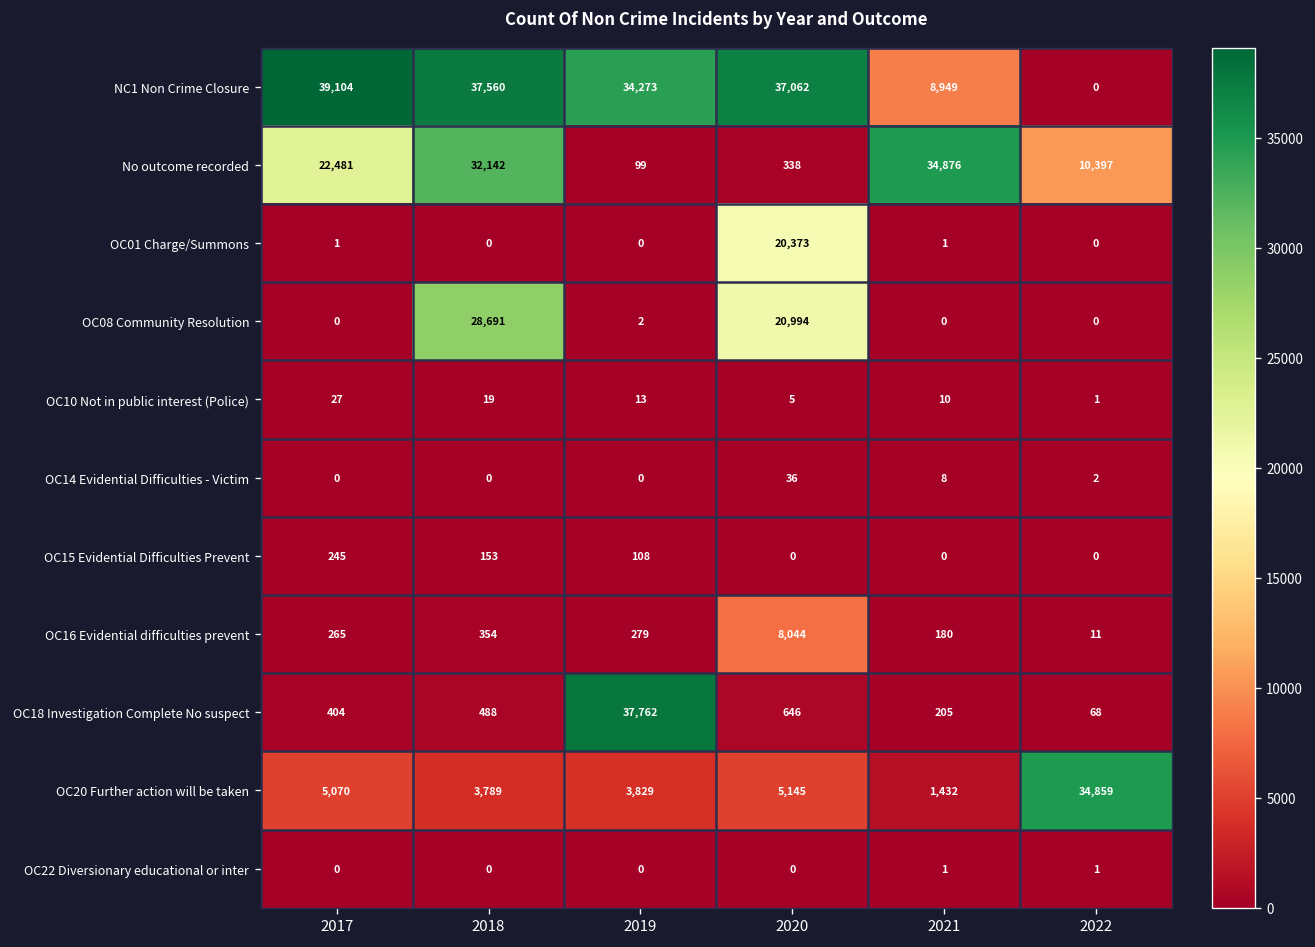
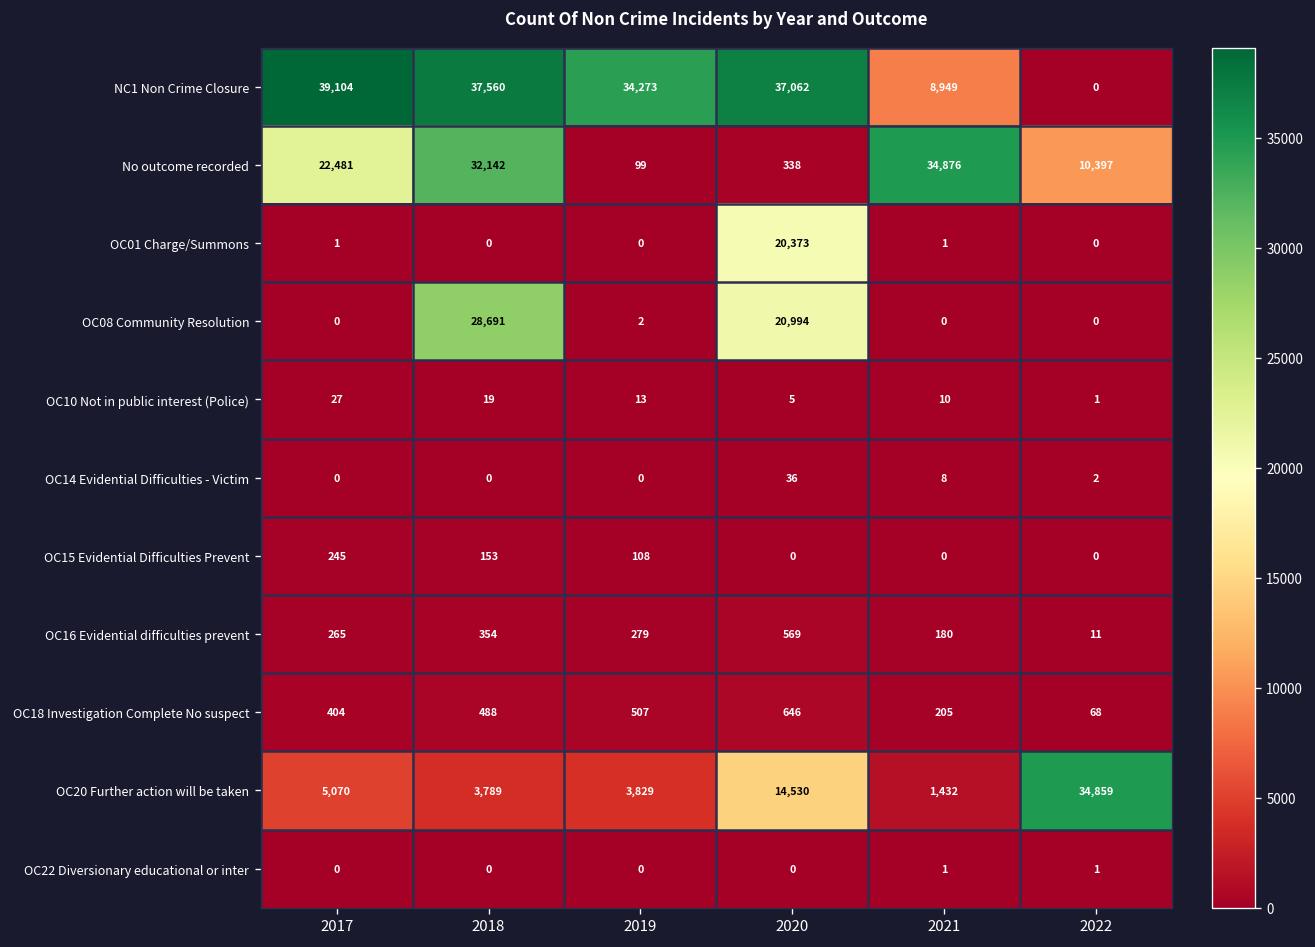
  {
    "NC1 Non Crime Closure": {
      "2017": "39,104",
      "2018": "37,560",
      "2019": "34,273",
      "2020": "37,062",
      "2021": "8,949",
      "2022": "0"
    },
    "No outcome recorded": {
      "2017": "22,481",
      "2018": "32,142",
      "2019": "99",
      "2020": "338",
      "2021": "34,876",
      "2022": "10,397"
    },
    "OC01 Charge/Summons": {
      "2017": "1",
      "2018": "0",
      "2019": "0",
      "2020": "20,373",
      "2021": "1",
      "2022": "0"
    },
    "OC08 Community Resolution": {
      "2017": "0",
      "2018": "28,691",
      "2019": "2",
      "2020": "20,994",
      "2021": "0",
      "2022": "0"
    },
    "OC10 Not in public interest (Police)": {
      "2017": "27",
      "2018": "19",
      "2019": "13",
      "2020": "5",
      "2021": "10",
      "2022": "1"
    },
    "OC14 Evidential Difficulties - Victim": {
      "2017": "0",
      "2018": "0",
      "2019": "0",
      "2020": "36",
      "2021": "8",
      "2022": "2"
    },
    "OC15 Evidential Difficulties Prevent": {
      "2017": "245",
      "2018": "153",
      "2019": "108",
      "2020": "0",
      "2021": "0",
      "2022": "0"
    },
    "OC16 Evidential difficulties prevent": {
      "2017": "265",
      "2018": "354",
      "2019": "279",
-     "2020": "8,044",
+     "2020": "569",
      "2021": "180",
      "2022": "11"
    },
    "OC18 Investigation Complete No suspect": {
      "2017": "404",
      "2018": "488",
-     "2019": "37,762",
+     "2019": "507",
      "2020": "646",
      "2021": "205",
      "2022": "68"
    },
    "OC20 Further action will be taken": {
      "2017": "5,070",
      "2018": "3,789",
      "2019": "3,829",
-     "2020": "5,145",
+     "2020": "14,530",
      "2021": "1,432",
      "2022": "34,859"
    },
    "OC22 Diversionary educational or inter": {
      "2017": "0",
      "2018": "0",
      "2019": "0",
      "2020": "0",
      "2021": "1",
      "2022": "1"
    }
  }
